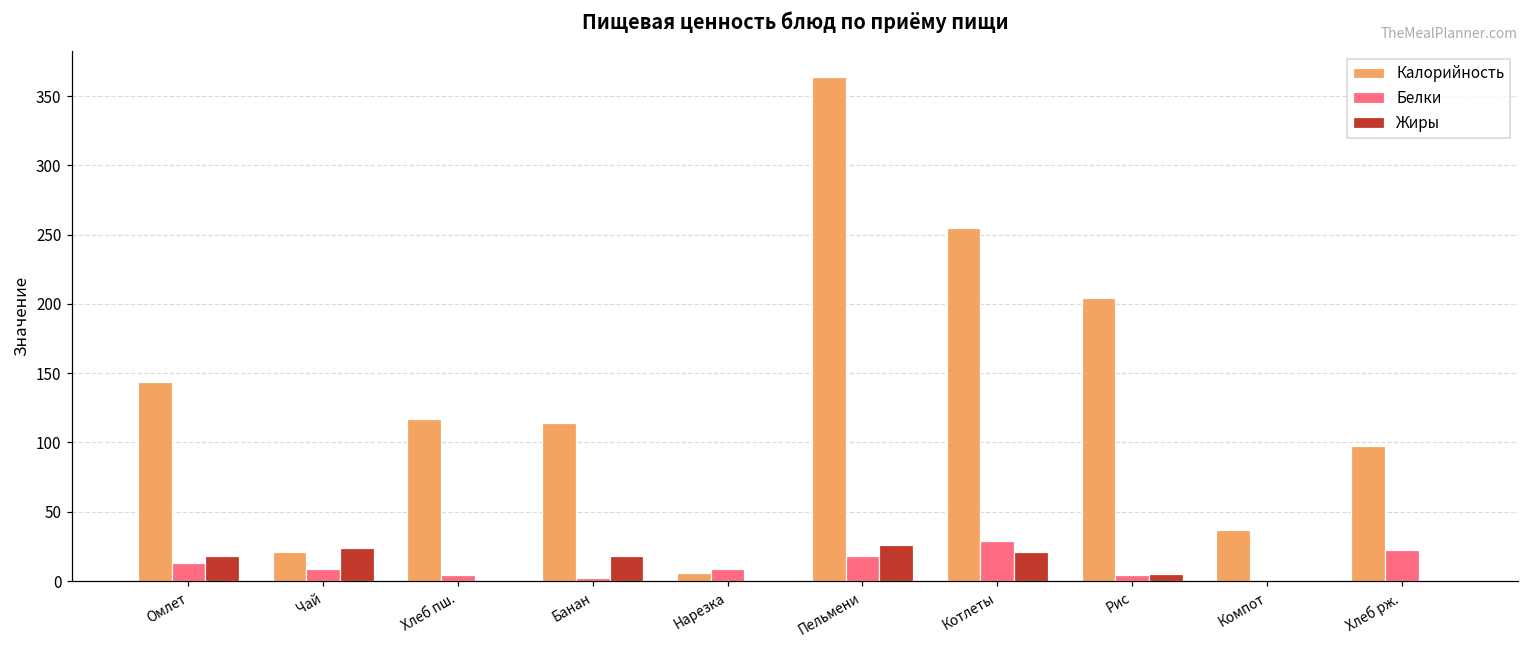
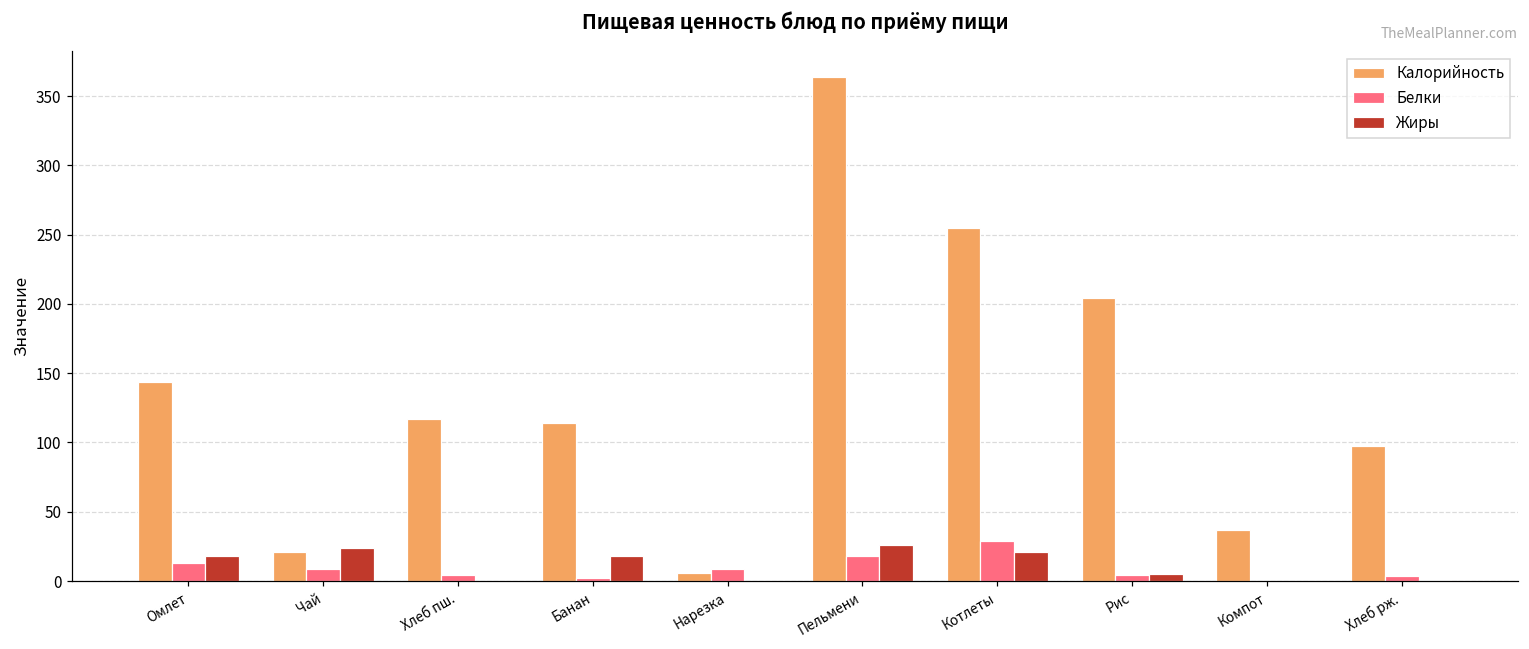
  {
    "Калорийность": {
      "Омлет": 144,
      "Чай": 21,
      "Хлеб пш.": 117,
      "Банан": 114,
      "Нарезка": 6,
      "Пельмени": 364,
      "Котлеты": 255,
      "Рис": 204,
      "Компот": 37,
      "Хлеб рж.": 98
    },
    "Белки": {
      "Омлет": 13,
      "Чай": 9,
      "Хлеб пш.": 4,
      "Банан": 2,
      "Нарезка": 9,
      "Пельмени": 18,
      "Котлеты": 29,
      "Рис": 4,
-     "Хлеб рж.": 23
+     "Хлеб рж.": 3
    },
    "Жиры": {
      "Омлет": 18,
      "Чай": 24,
      "Хлеб пш.": 0,
      "Банан": 18,
      "Нарезка": 0,
      "Пельмени": 26,
      "Котлеты": 21,
      "Рис": 5,
      "Компот": 0
    }
  }
